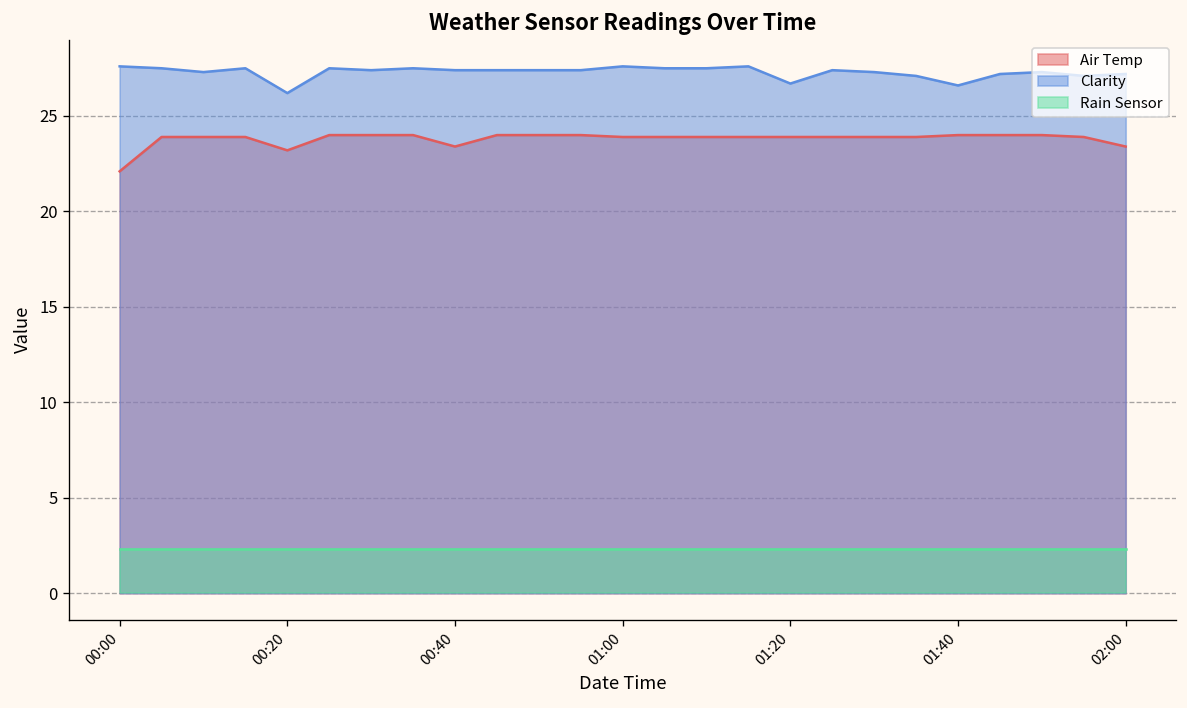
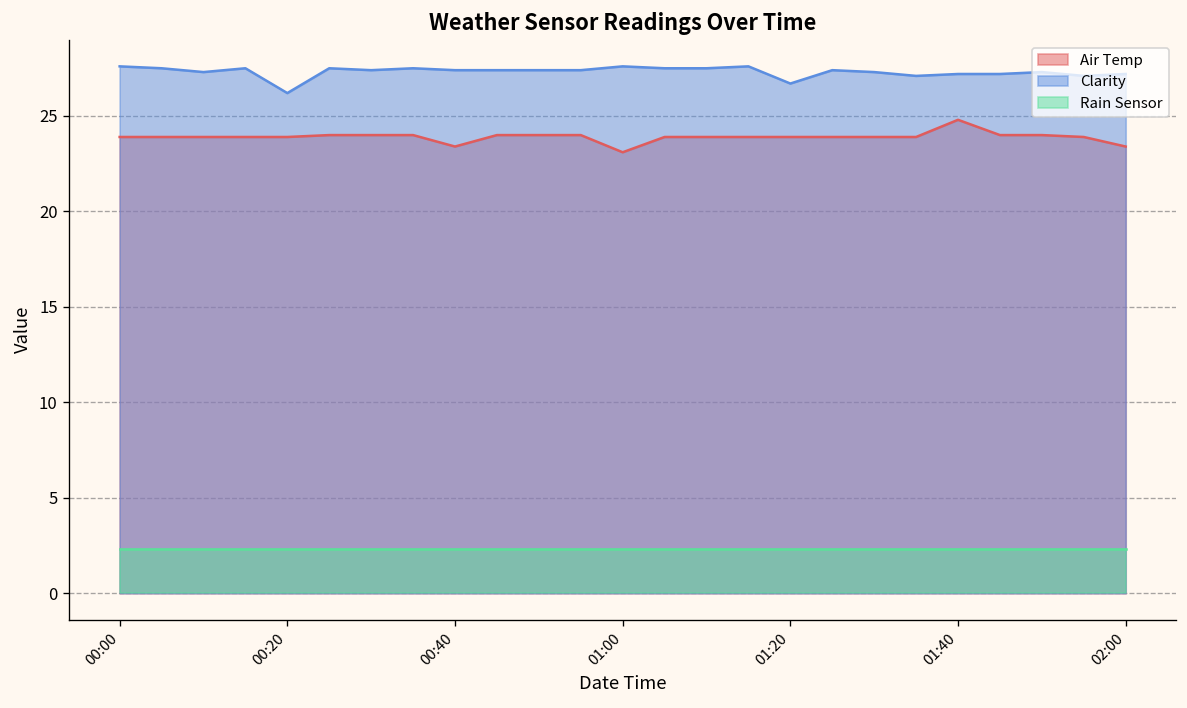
  {
    "Air Temp": {
-     "00:00": 22.1,
-     "00:20": 23.2,
+     "00:00": 23.9,
+     "00:20": 23.9,
      "00:40": 23.4,
-     "01:00": 23.9,
+     "01:00": 23.1,
      "01:20": 23.9,
-     "01:40": 24.0,
+     "01:40": 24.8,
      "02:00": 23.4
    },
    "Clarity": {
      "00:00": 27.6,
      "00:20": 26.2,
      "00:40": 27.4,
      "01:00": 27.6,
      "01:20": 26.7,
-     "01:40": 26.6
+     "01:40": 27.2
    },
    "Rain Sensor": {
      "00:00": 2.3,
      "00:20": 2.3,
      "00:40": 2.3,
      "01:00": 2.3,
      "01:20": 2.3,
      "01:40": 2.3,
      "02:00": 2.3
    }
  }
